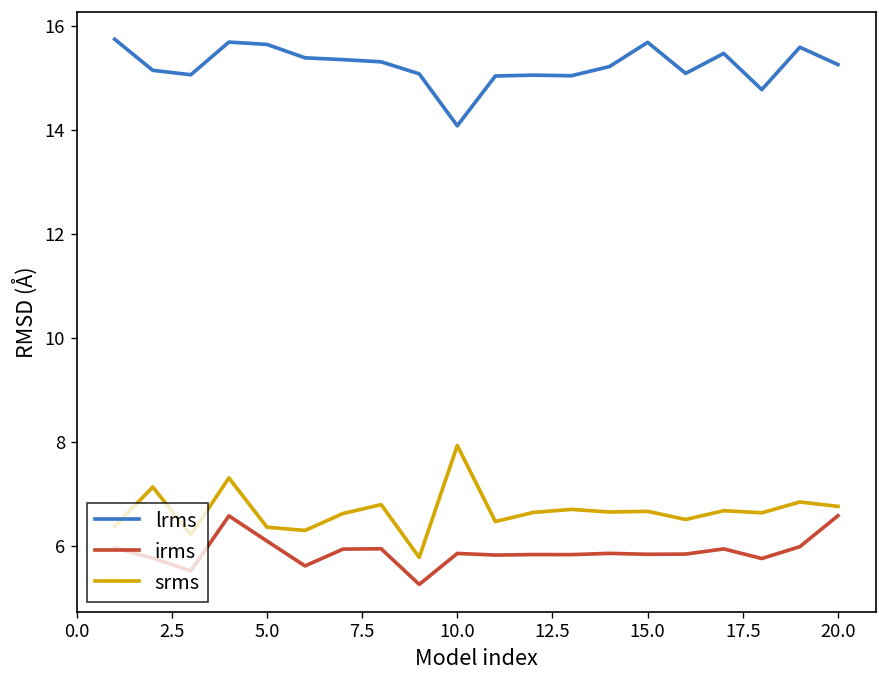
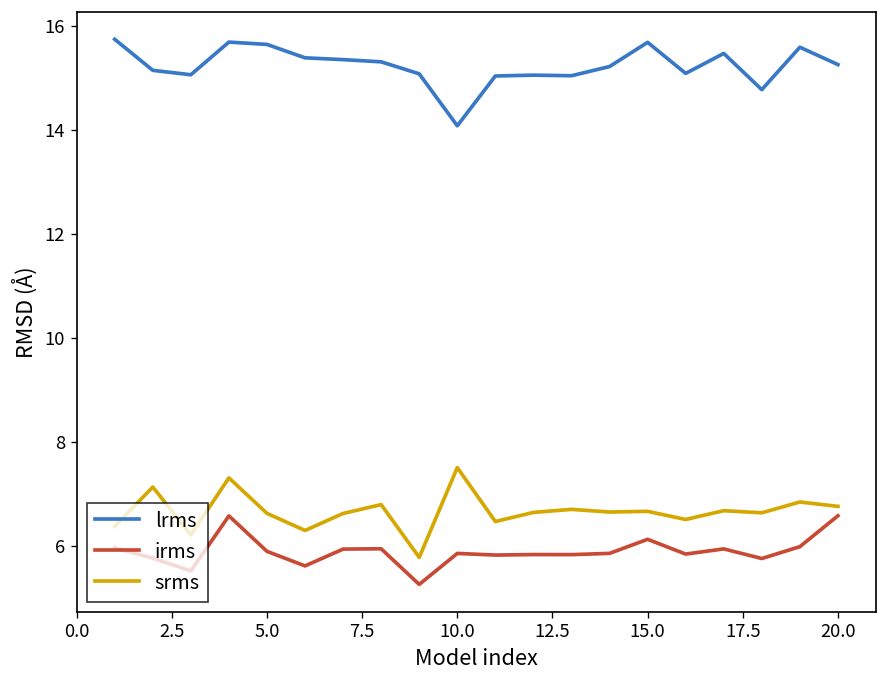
  {
    "lrms": {
      "5.0": 15.6,
      "10.0": 14.1,
      "15.0": 15.7,
      "20.0": 15.3
    },
    "irms": {
-     "5.0": 6.1,
+     "5.0": 5.9,
      "10.0": 5.9,
-     "15.0": 5.8,
+     "15.0": 6.1,
      "20.0": 6.6
    },
    "srms": {
-     "5.0": 6.4,
-     "10.0": 7.9,
+     "5.0": 6.6,
+     "10.0": 7.5,
      "15.0": 6.7,
      "20.0": 6.8
    }
  }
